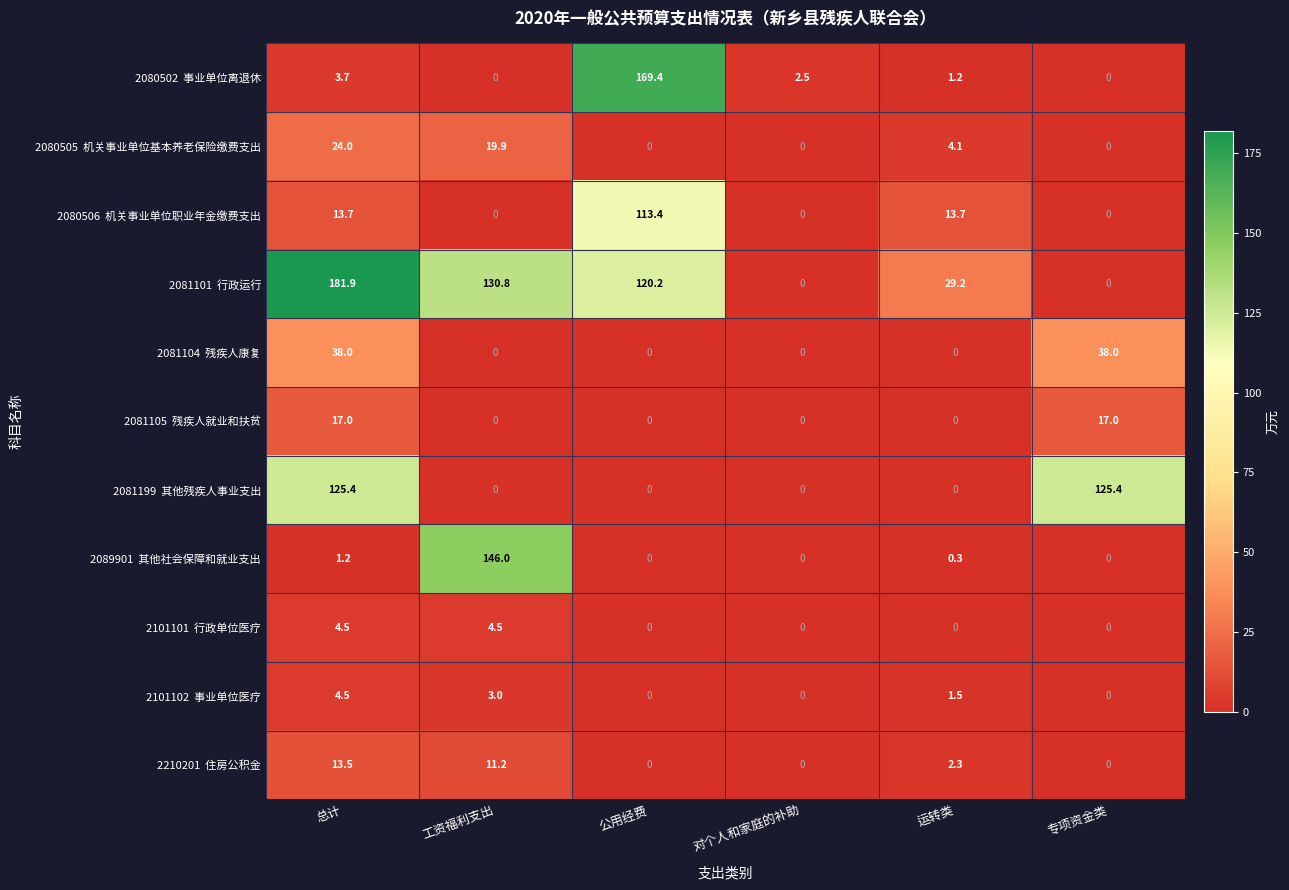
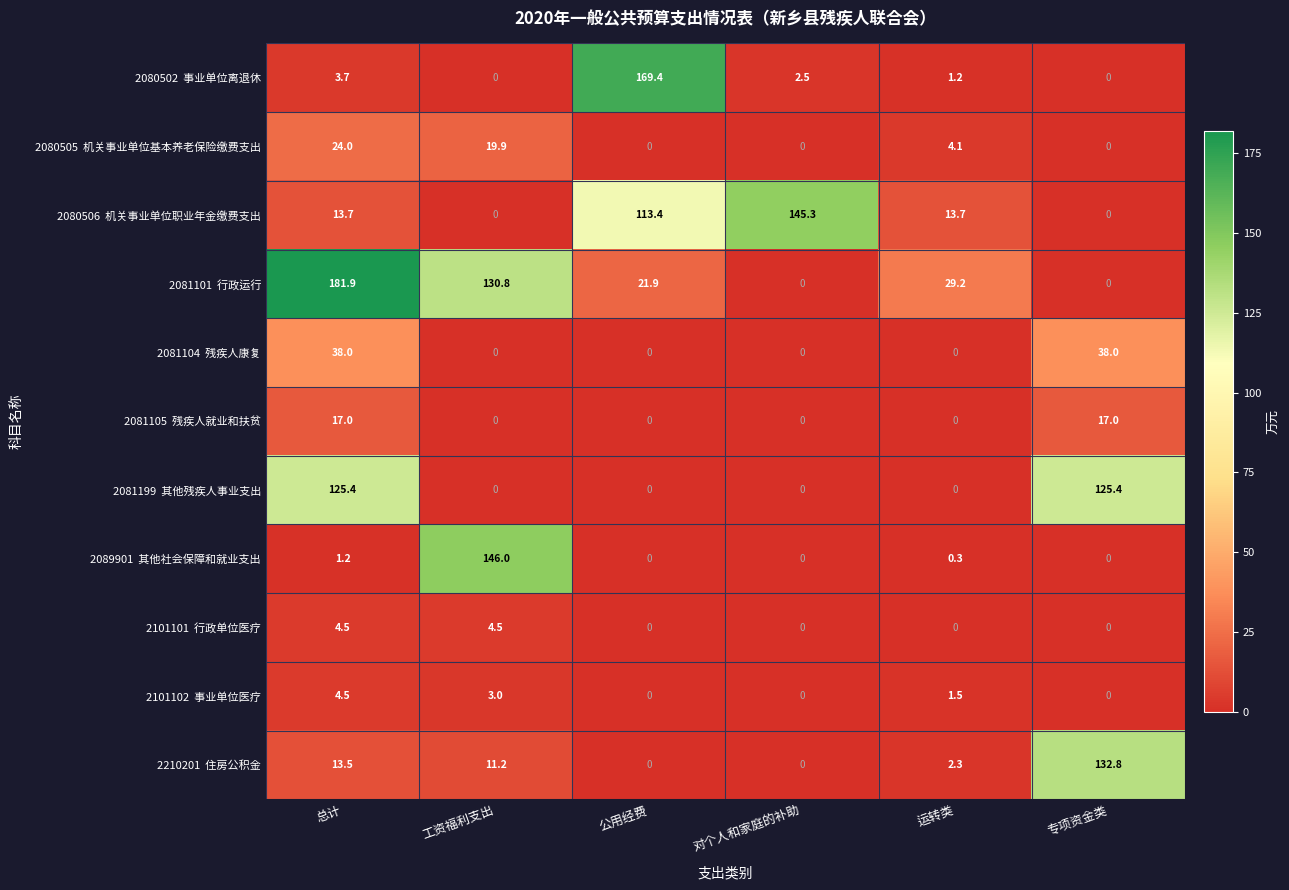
  {
    "2080502 事业单位离退休": {
      "总计": 3.7,
      "工资福利支出": 0,
      "公用经费": 169.4,
      "对个人和家庭的补助": 2.5,
      "运转类": 1.2,
      "专项资金类": 0
    },
    "2080505 机关事业单位基本养老保险缴费支出": {
      "总计": 24.0,
      "工资福利支出": 19.9,
      "公用经费": 0,
      "对个人和家庭的补助": 0,
      "运转类": 4.1,
      "专项资金类": 0
    },
    "2080506 机关事业单位职业年金缴费支出": {
      "总计": 13.7,
      "工资福利支出": 0,
      "公用经费": 113.4,
-     "对个人和家庭的补助": 0,
+     "对个人和家庭的补助": 145.3,
      "运转类": 13.7,
      "专项资金类": 0
    },
    "2081101 行政运行": {
      "总计": 181.9,
      "工资福利支出": 130.8,
-     "公用经费": 120.2,
+     "公用经费": 21.9,
      "对个人和家庭的补助": 0,
      "运转类": 29.2,
      "专项资金类": 0
    },
    "2081104 残疾人康复": {
      "总计": 38.0,
      "工资福利支出": 0,
      "公用经费": 0,
      "对个人和家庭的补助": 0,
      "运转类": 0,
      "专项资金类": 38.0
    },
    "2081105 残疾人就业和扶贫": {
      "总计": 17.0,
      "工资福利支出": 0,
      "公用经费": 0,
      "对个人和家庭的补助": 0,
      "运转类": 0,
      "专项资金类": 17.0
    },
    "2081199 其他残疾人事业支出": {
      "总计": 125.4,
      "工资福利支出": 0,
      "公用经费": 0,
      "对个人和家庭的补助": 0,
      "运转类": 0,
      "专项资金类": 125.4
    },
    "2089901 其他社会保障和就业支出": {
      "总计": 1.2,
      "工资福利支出": 146.0,
      "公用经费": 0,
      "对个人和家庭的补助": 0,
      "运转类": 0.3,
      "专项资金类": 0
    },
    "2101101 行政单位医疗": {
      "总计": 4.5,
      "工资福利支出": 4.5,
      "公用经费": 0,
      "对个人和家庭的补助": 0,
      "运转类": 0,
      "专项资金类": 0
    },
    "2101102 事业单位医疗": {
      "总计": 4.5,
      "工资福利支出": 3.0,
      "公用经费": 0,
      "对个人和家庭的补助": 0,
      "运转类": 1.5,
      "专项资金类": 0
    },
    "2210201 住房公积金": {
      "总计": 13.5,
      "工资福利支出": 11.2,
      "公用经费": 0,
      "对个人和家庭的补助": 0,
      "运转类": 2.3,
-     "专项资金类": 0
+     "专项资金类": 132.8
    }
  }
